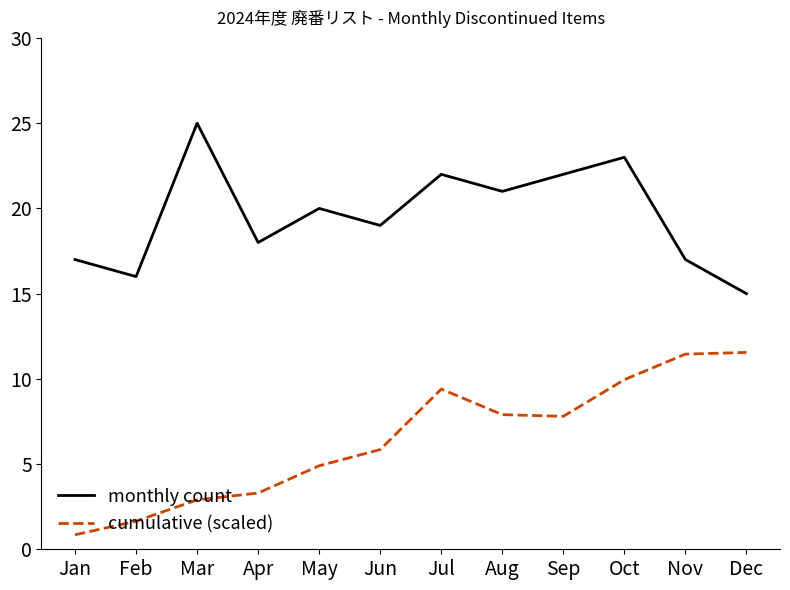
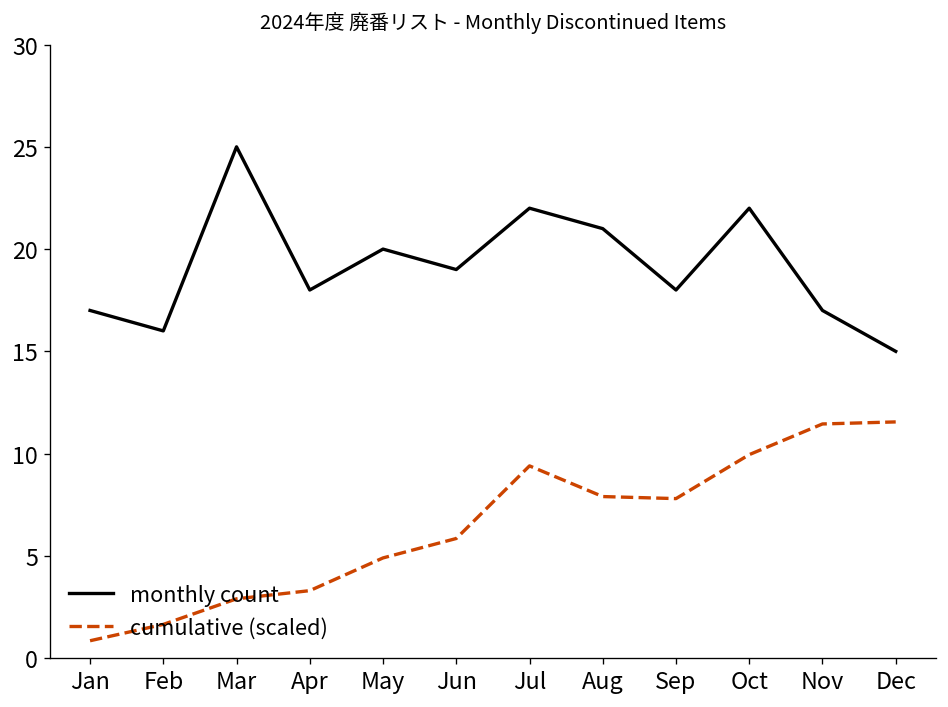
  {
    "monthly count": {
      "Jan": 17,
      "Feb": 16,
      "Mar": 25,
      "Apr": 18,
      "May": 20,
      "Jun": 19,
      "Jul": 22,
      "Aug": 21,
-     "Sep": 22,
-     "Oct": 23,
+     "Sep": 18,
+     "Oct": 22,
      "Nov": 17,
      "Dec": 15
    },
    "cumulative (scaled)": {
      "Jan": 0.9,
      "Feb": 1.7,
      "Mar": 3,
      "Apr": 3.3,
      "May": 5,
      "Jun": 5.9,
      "Jul": 9.4,
      "Aug": 8,
      "Sep": 7.8,
      "Oct": 10,
      "Nov": 11.5,
      "Dec": 11.6
    }
  }
